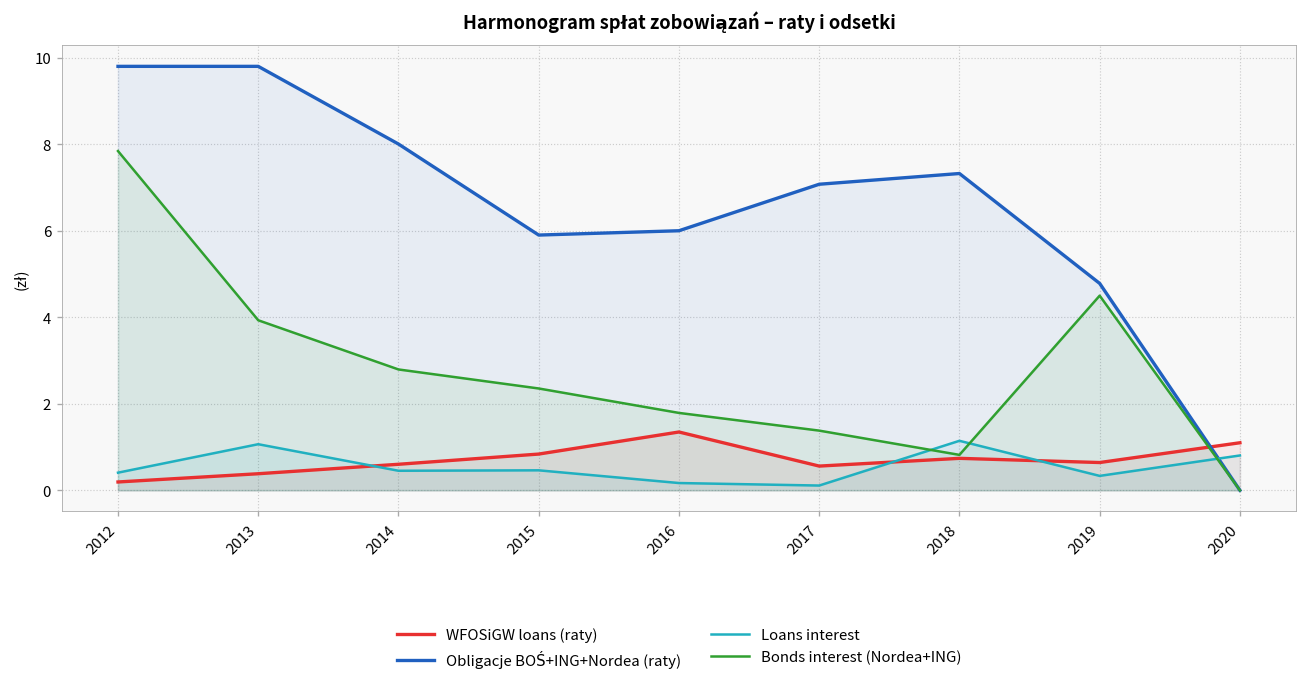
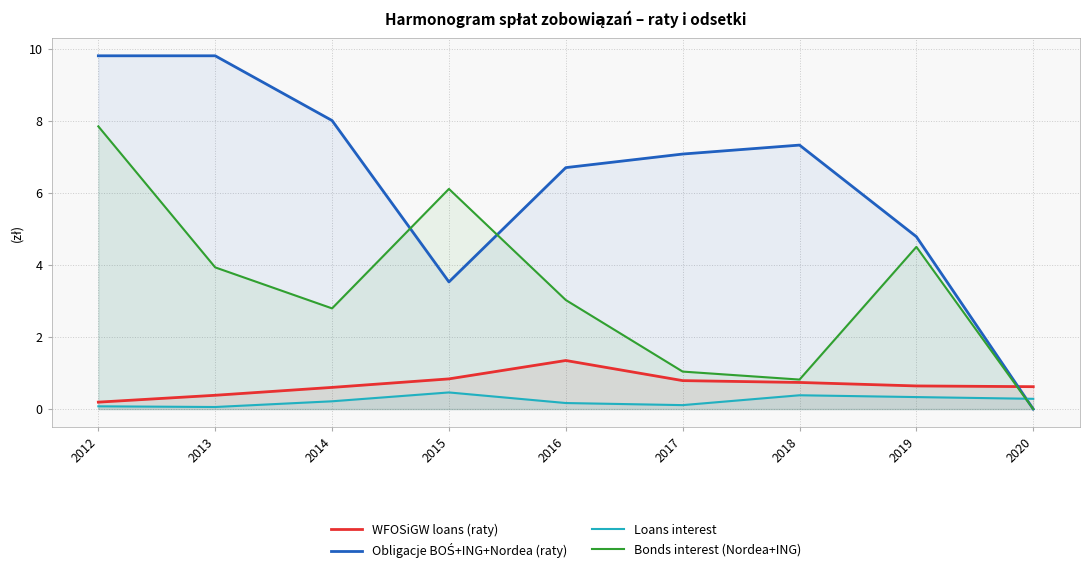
  {
    "WFOSiGW loans (raty)": {
      "2012": 0.2,
      "2013": 0.4,
      "2014": 0.6,
      "2015": 0.8,
      "2016": 1.3,
-     "2017": 0.6,
+     "2017": 0.8,
      "2018": 0.7,
      "2019": 0.6,
-     "2020": 1.1
+     "2020": 0.6
    },
    "Obligacje BOŚ+ING+Nordea (raty)": {
      "2012": 9.8,
      "2013": 9.8,
      "2014": 8.0,
-     "2015": 5.9,
-     "2016": 6.0,
+     "2015": 3.5,
+     "2016": 6.7,
      "2017": 7.1,
      "2018": 7.3,
      "2019": 4.8
    },
    "Loans interest": {
-     "2012": 0.4,
-     "2013": 1.1,
-     "2014": 0.5,
+     "2012": 0.1,
+     "2013": 0.1,
+     "2014": 0.2,
      "2015": 0.5,
      "2016": 0.2,
      "2017": 0.1,
-     "2018": 1.1,
+     "2018": 0.4,
      "2019": 0.3,
-     "2020": 0.8
+     "2020": 0.3
    },
    "Bonds interest (Nordea+ING)": {
      "2012": 7.8,
      "2013": 3.9,
      "2014": 2.8,
-     "2015": 2.4,
-     "2016": 1.8,
-     "2017": 1.4,
+     "2015": 6.1,
+     "2016": 3.0,
+     "2017": 1.0,
      "2018": 0.8,
      "2019": 4.5
    }
  }
